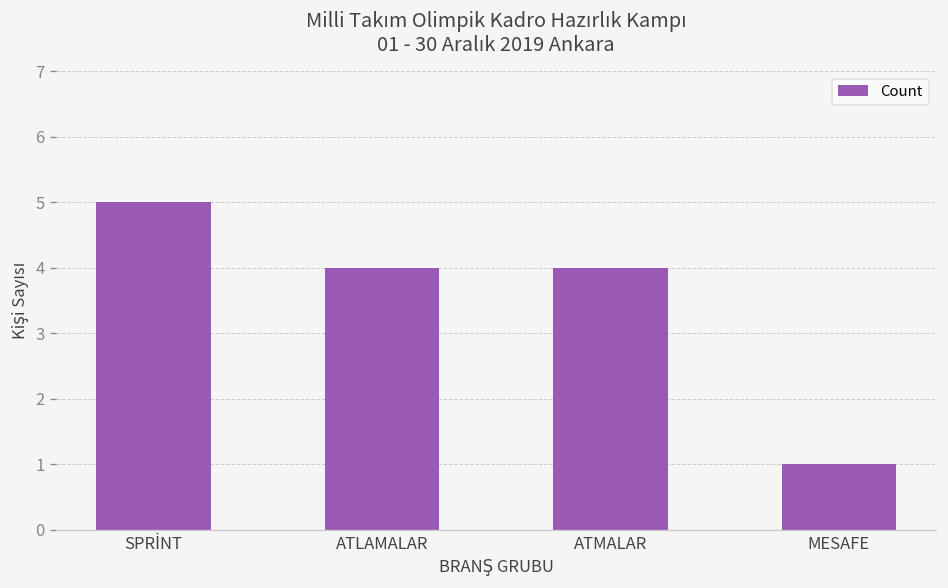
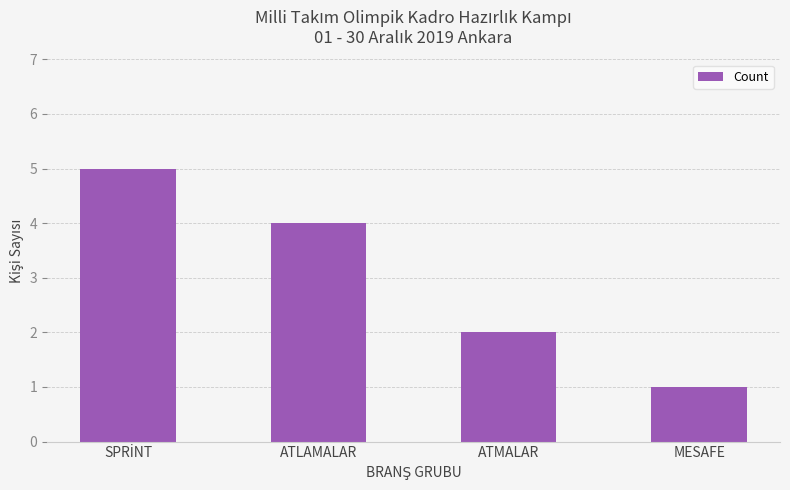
  {
    "SPRİNT": 5,
    "ATLAMALAR": 4,
-   "ATMALAR": 4,
+   "ATMALAR": 2,
    "MESAFE": 1
  }
